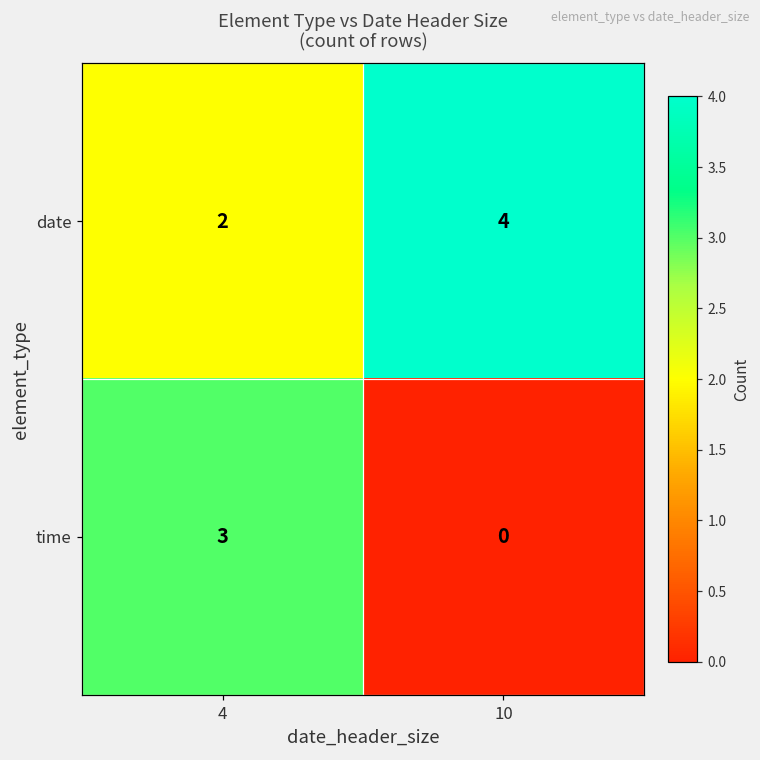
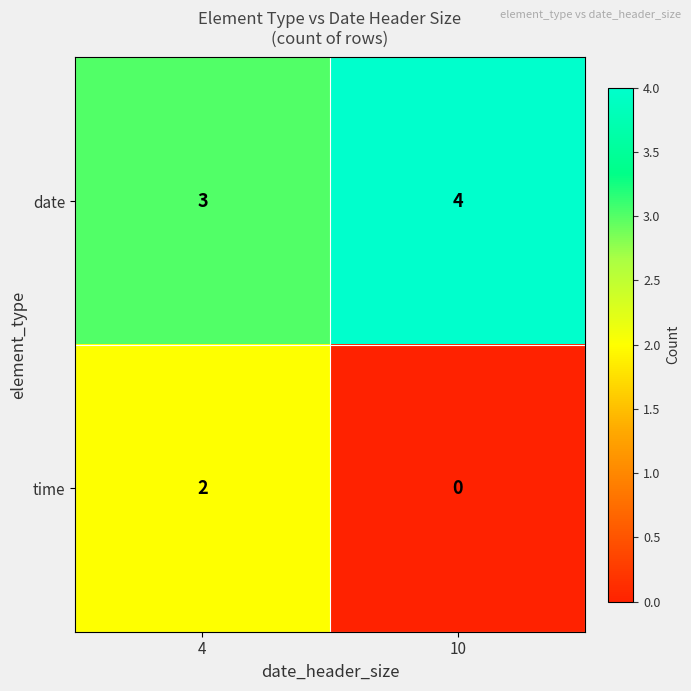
  {
    "date": {
-     "4": 2,
+     "4": 3,
      "10": 4
    },
    "time": {
-     "4": 3,
+     "4": 2,
      "10": 0
    }
  }
